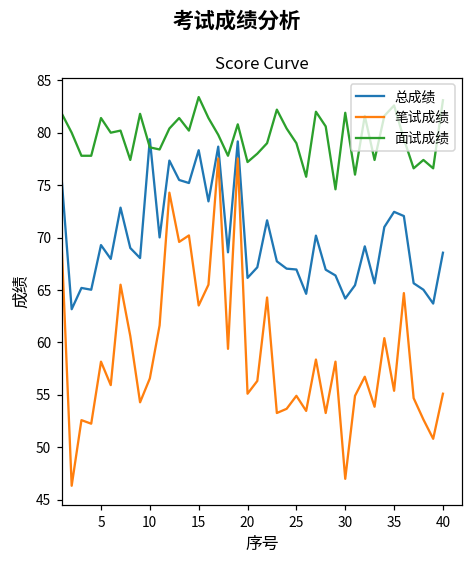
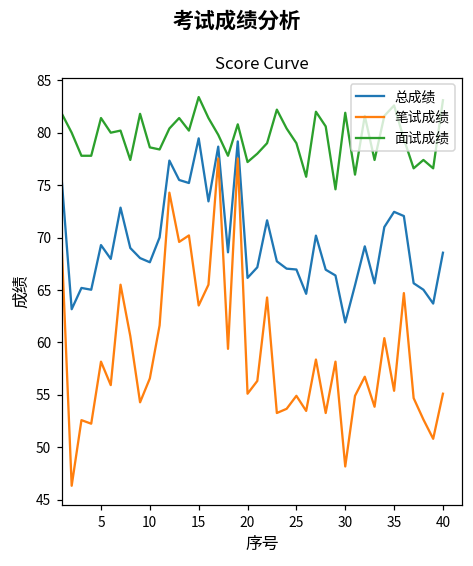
  {
    "总成绩": {
      "5": 69,
-     "10": 79,
-     "15": 78,
+     "10": 68,
+     "15": 79,
      "20": 66,
      "25": 67,
-     "30": 64,
+     "30": 62,
      "35": 72,
      "40": 69
    },
    "笔试成绩": {
      "5": 58,
      "10": 57,
      "15": 64,
      "20": 55,
      "25": 55,
-     "30": 47,
+     "30": 48,
      "35": 55,
      "40": 55
    },
    "面试成绩": {
      "5": 81,
      "10": 79,
      "15": 83,
      "20": 77,
      "25": 79,
      "30": 82
    }
  }
